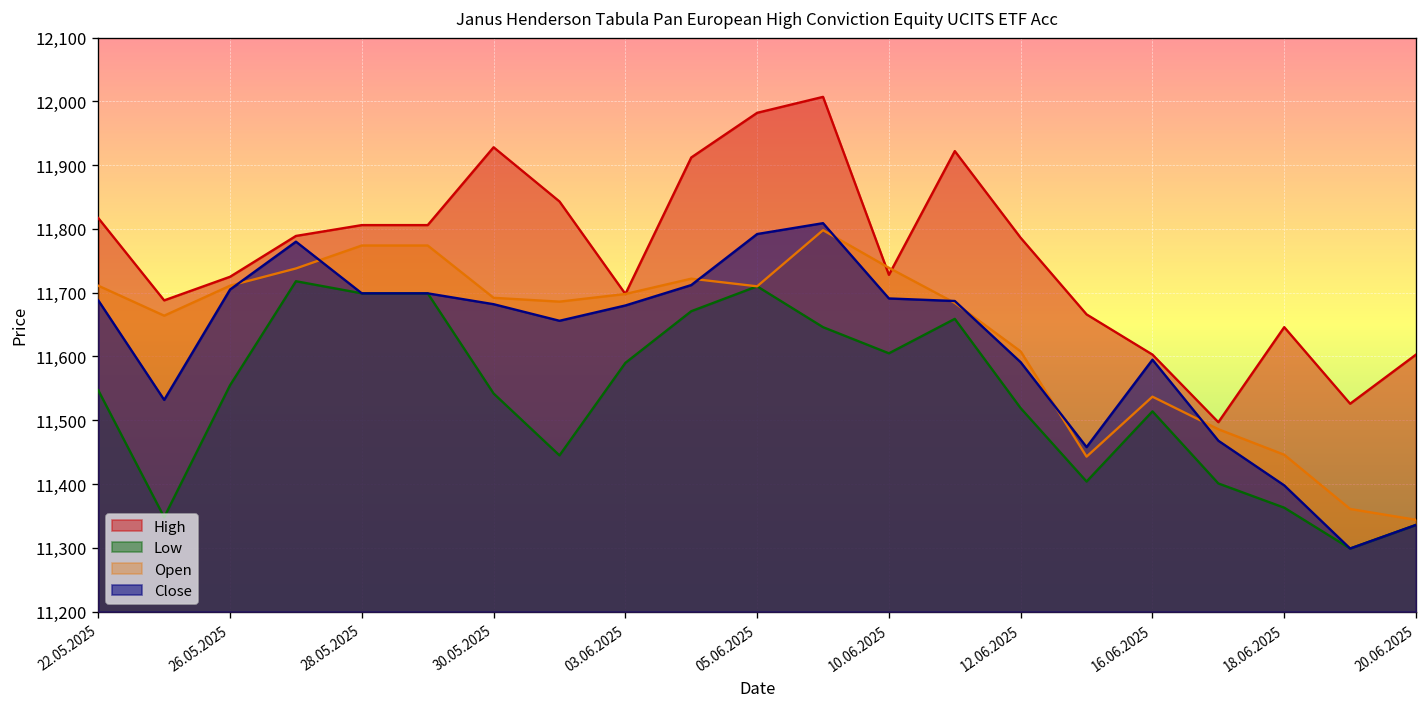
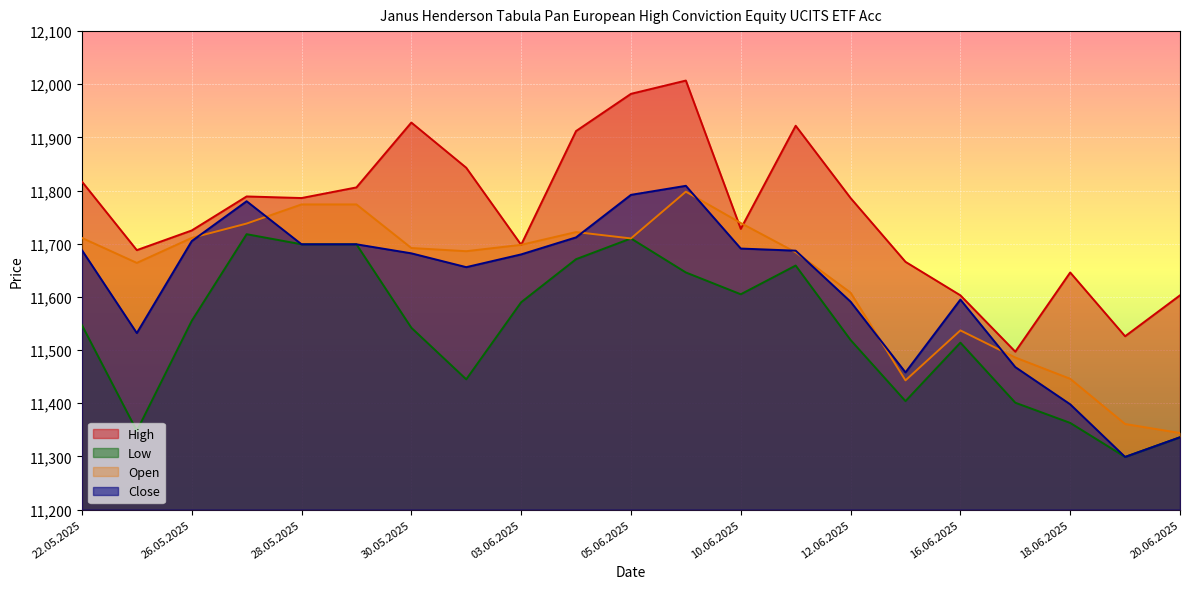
  {
    "High": {
      "22.05.2025": "11,820",
      "26.05.2025": "11,730",
-     "28.05.2025": "11,810",
+     "28.05.2025": "11,790",
      "30.05.2025": "11,930",
      "05.06.2025": "11,980",
      "10.06.2025": "11,730",
      "12.06.2025": "11,790",
      "16.06.2025": "11,600",
      "18.06.2025": "11,650",
      "20.06.2025": "11,600"
    },
    "Low": {
      "22.05.2025": "11,550",
      "26.05.2025": "11,560",
      "30.05.2025": "11,540",
      "03.06.2025": "11,590",
      "10.06.2025": "11,610",
      "12.06.2025": "11,520",
      "16.06.2025": "11,510",
      "18.06.2025": "11,360"
    },
    "Open": {
      "22.05.2025": "11,710",
      "26.05.2025": "11,710",
      "28.05.2025": "11,770",
      "30.05.2025": "11,690",
      "10.06.2025": "11,740",
      "12.06.2025": "11,610",
      "16.06.2025": "11,540",
      "18.06.2025": "11,450",
      "20.06.2025": "11,340"
    },
    "Close": {
      "22.05.2025": "11,690",
      "26.05.2025": "11,710",
      "30.05.2025": "11,680",
      "03.06.2025": "11,680",
      "05.06.2025": "11,790",
      "10.06.2025": "11,690",
      "12.06.2025": "11,590",
      "16.06.2025": "11,600",
      "18.06.2025": "11,400"
    }
  }
